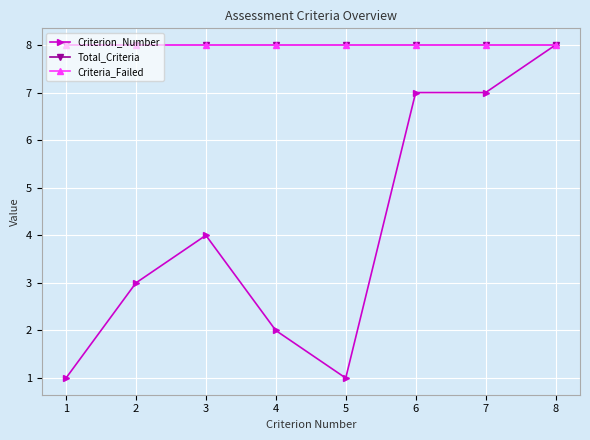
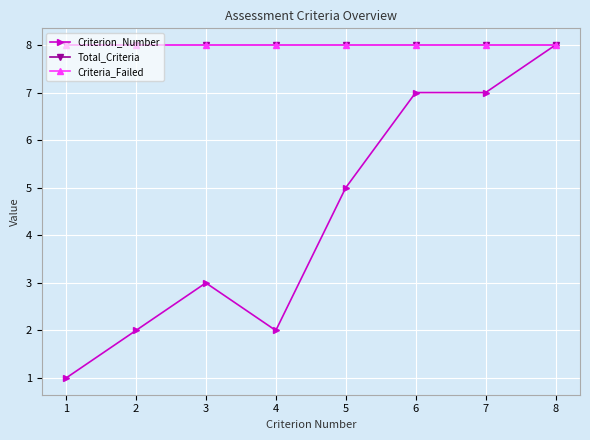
  {
    "Criterion_Number": {
      "1": 1,
-     "2": 3,
-     "3": 4,
+     "2": 2,
+     "3": 3,
      "4": 2,
-     "5": 1,
+     "5": 5,
      "6": 7,
      "7": 7
    },
    "Criteria_Failed": {
      "3": 8,
      "4": 8,
      "5": 8,
      "6": 8,
      "7": 8
    }
  }
